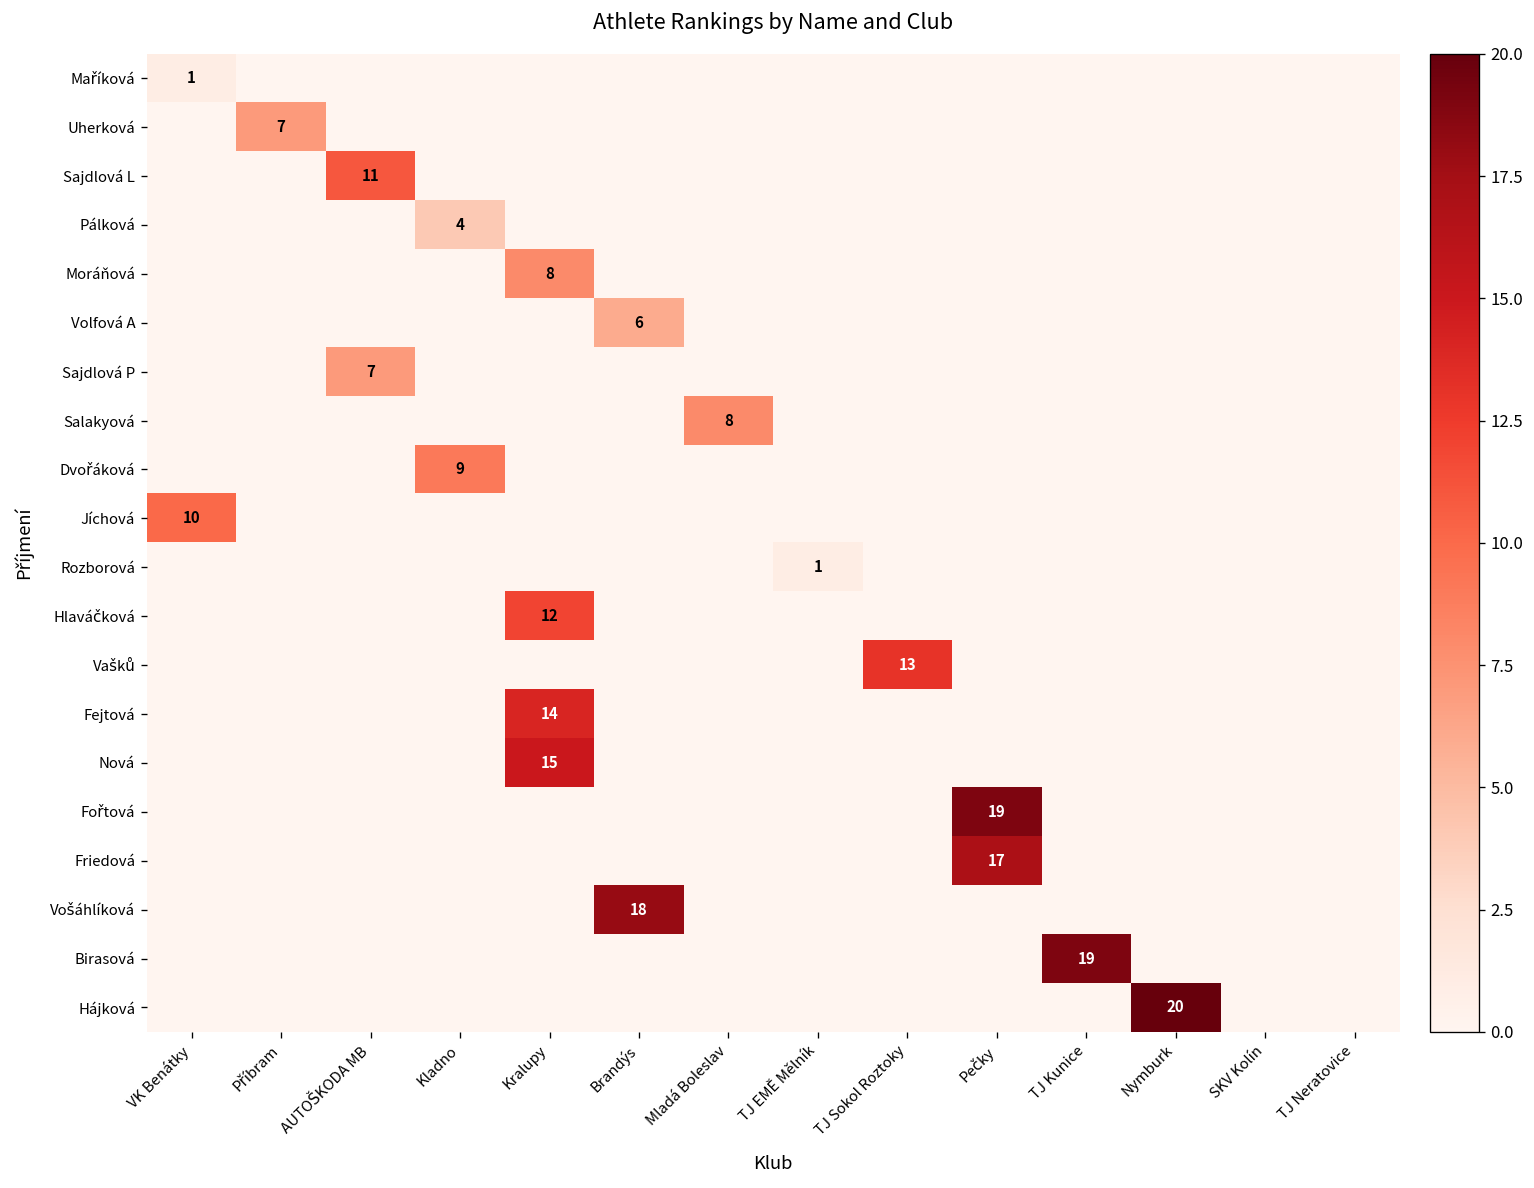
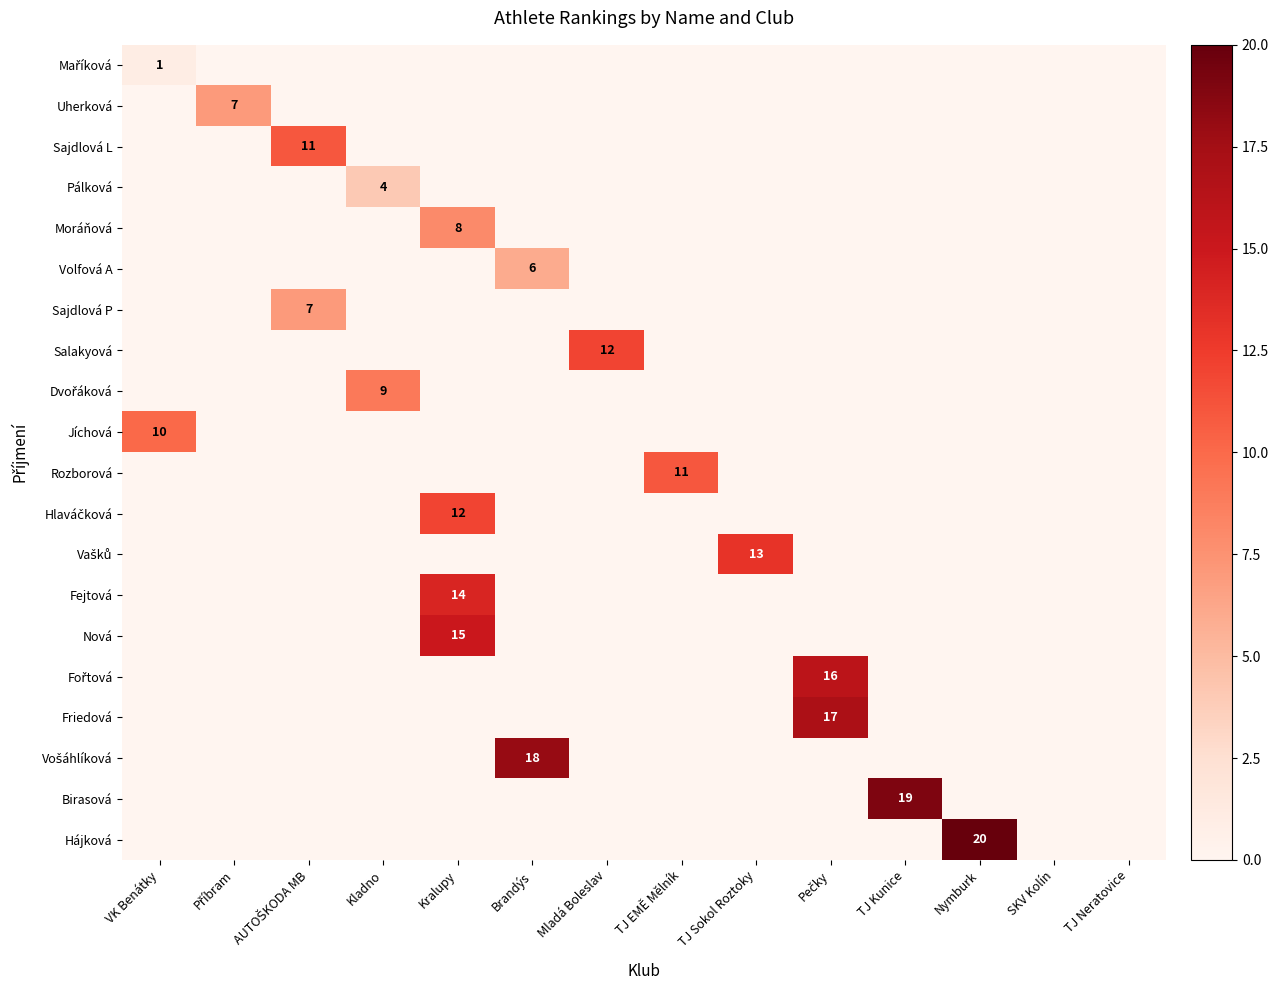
  {
    "Maříková": {
      "VK Benátky": 1
    },
    "Uherková": {
      "Příbram": 7
    },
    "Sajdlová L": {
      "AUTOŠKODA MB": 11
    },
    "Pálková": {
      "Kladno": 4
    },
    "Moráňová": {
      "Kralupy": 8
    },
    "Volfová A": {
      "Brandýs": 6
    },
    "Sajdlová P": {
      "AUTOŠKODA MB": 7
    },
    "Salakyová": {
-     "Mladá Boleslav": 8
+     "Mladá Boleslav": 12
    },
    "Dvořáková": {
      "Kladno": 9
    },
    "Jíchová": {
      "VK Benátky": 10
    },
    "Rozborová": {
-     "TJ EMĚ Mělník": 1
+     "TJ EMĚ Mělník": 11
    },
    "Hlaváčková": {
      "Kralupy": 12
    },
    "Vašků": {
      "TJ Sokol Roztoky": 13
    },
    "Fejtová": {
      "Kralupy": 14
    },
    "Nová": {
      "Kralupy": 15
    },
    "Fořtová": {
-     "Pečky": 19
+     "Pečky": 16
    },
    "Friedová": {
      "Pečky": 17
    },
    "Vošáhlíková": {
      "Brandýs": 18
    },
    "Birasová": {
      "TJ Kunice": 19
    },
    "Hájková": {
      "Nymburk": 20
    }
  }
